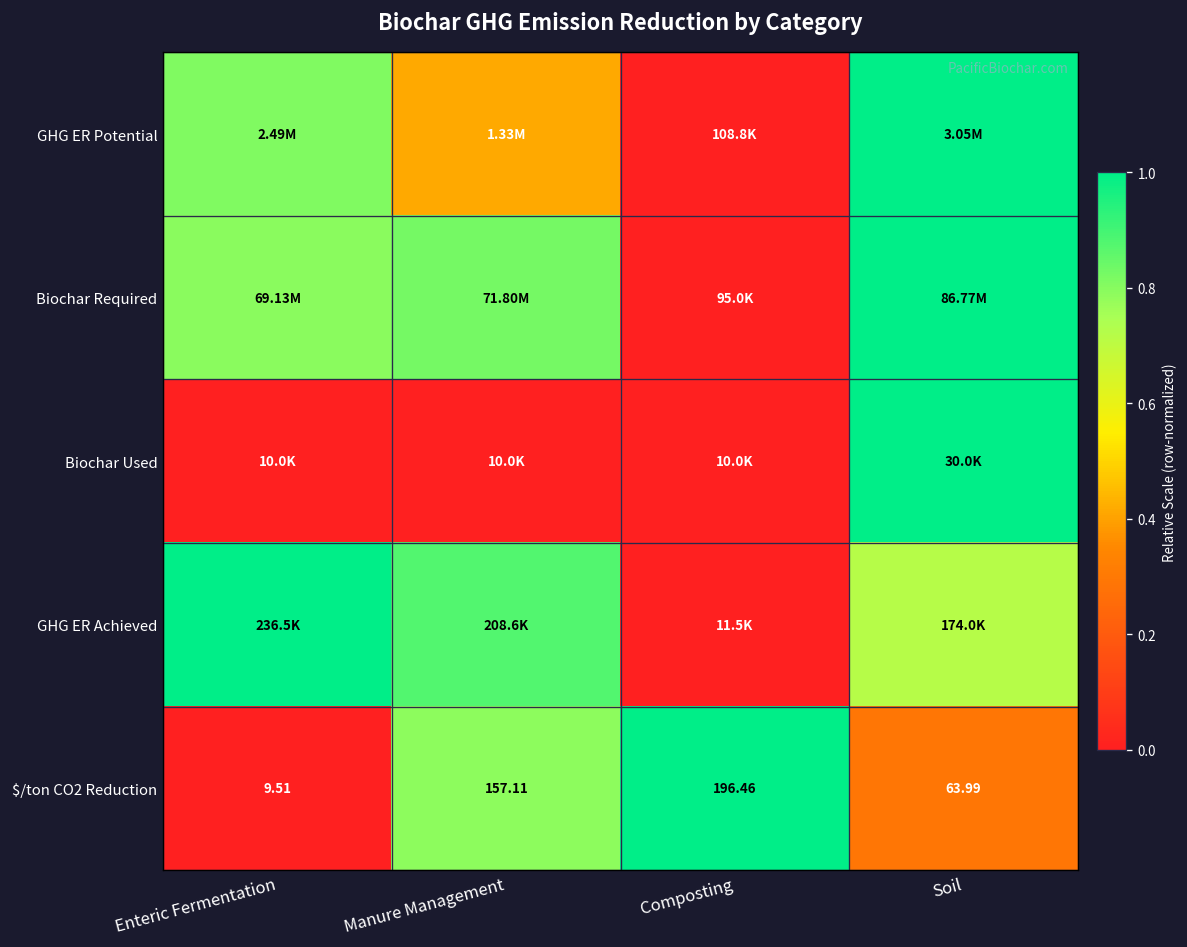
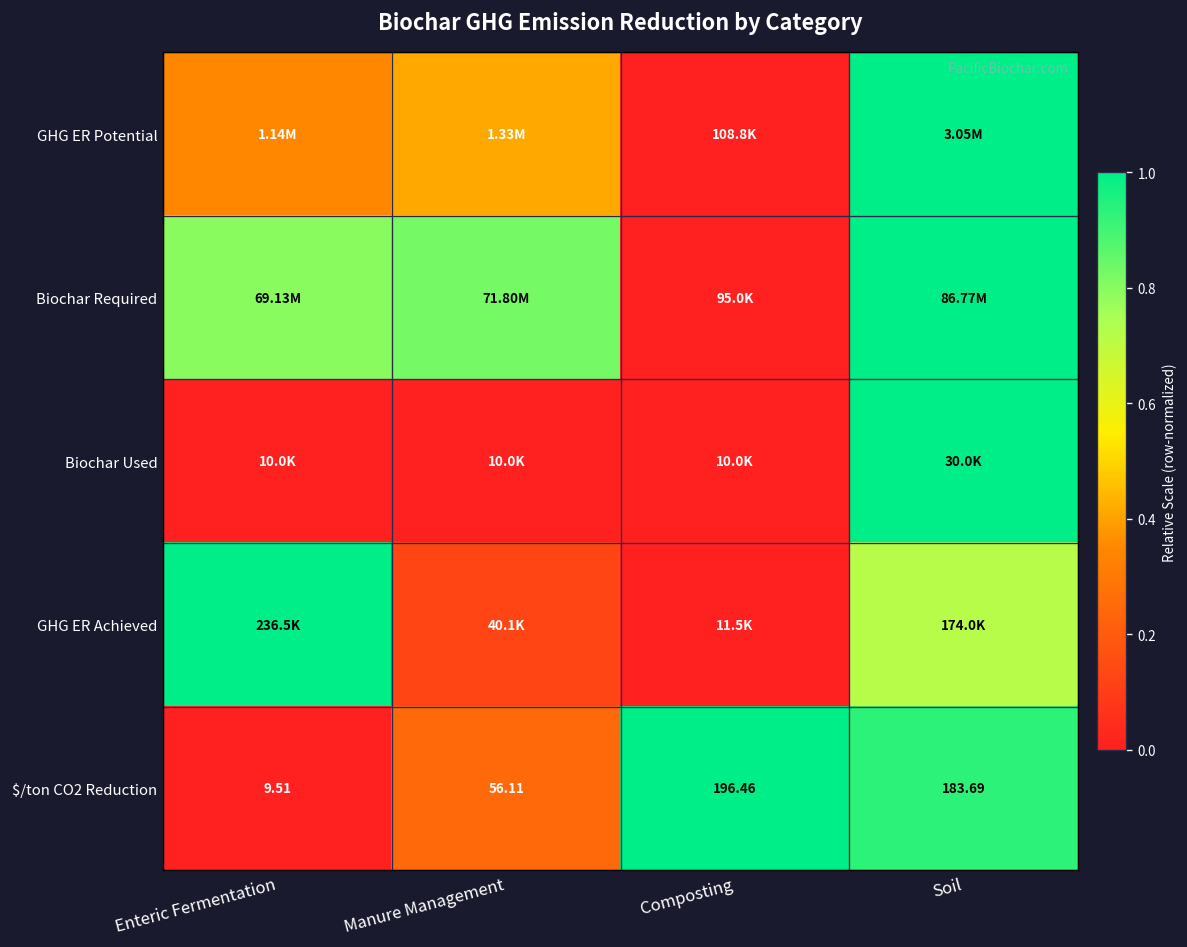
  {
    "GHG ER Potential": {
-     "Enteric Fermentation": "2.49M",
+     "Enteric Fermentation": "1.14M",
      "Manure Management": "1.33M",
      "Composting": "108.8K"
    },
    "Biochar Required": {
      "Enteric Fermentation": "69.13M",
      "Manure Management": "71.80M",
      "Composting": "95.0K",
      "Soil": "86.77M"
    },
    "Biochar Used": {
      "Enteric Fermentation": "10.0K",
      "Manure Management": "10.0K",
      "Composting": "10.0K",
      "Soil": "30.0K"
    },
    "GHG ER Achieved": {
      "Enteric Fermentation": "236.5K",
-     "Manure Management": "208.6K",
+     "Manure Management": "40.1K",
      "Composting": "11.5K",
      "Soil": "174.0K"
    },
    "$/ton CO2 Reduction": {
      "Enteric Fermentation": "9.51",
-     "Manure Management": "157.11",
+     "Manure Management": "56.11",
      "Composting": "196.46",
-     "Soil": "63.99"
+     "Soil": "183.69"
    }
  }
